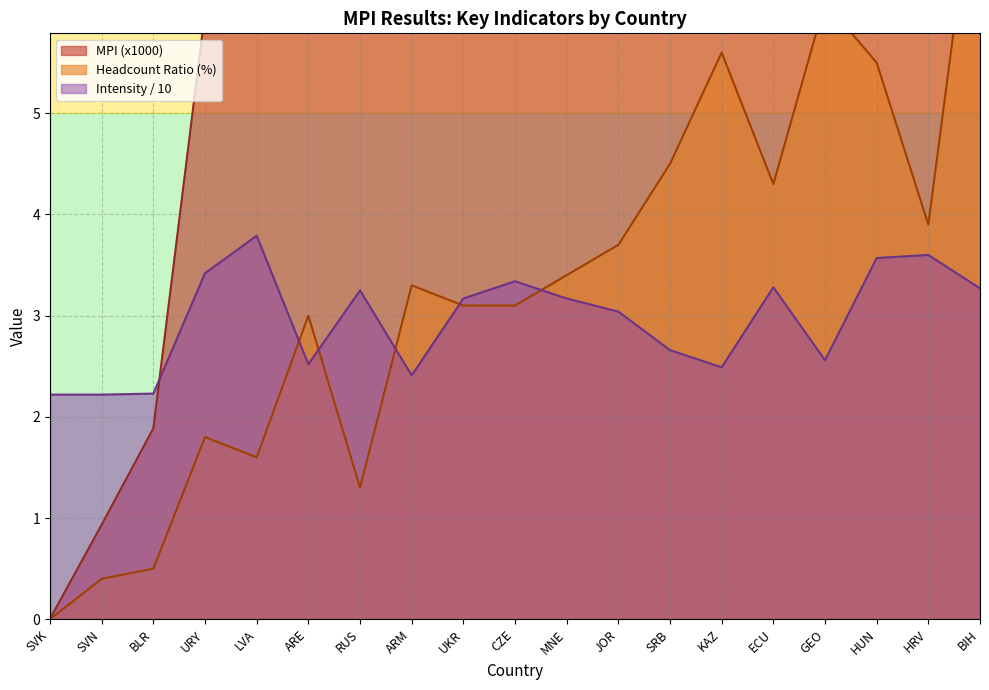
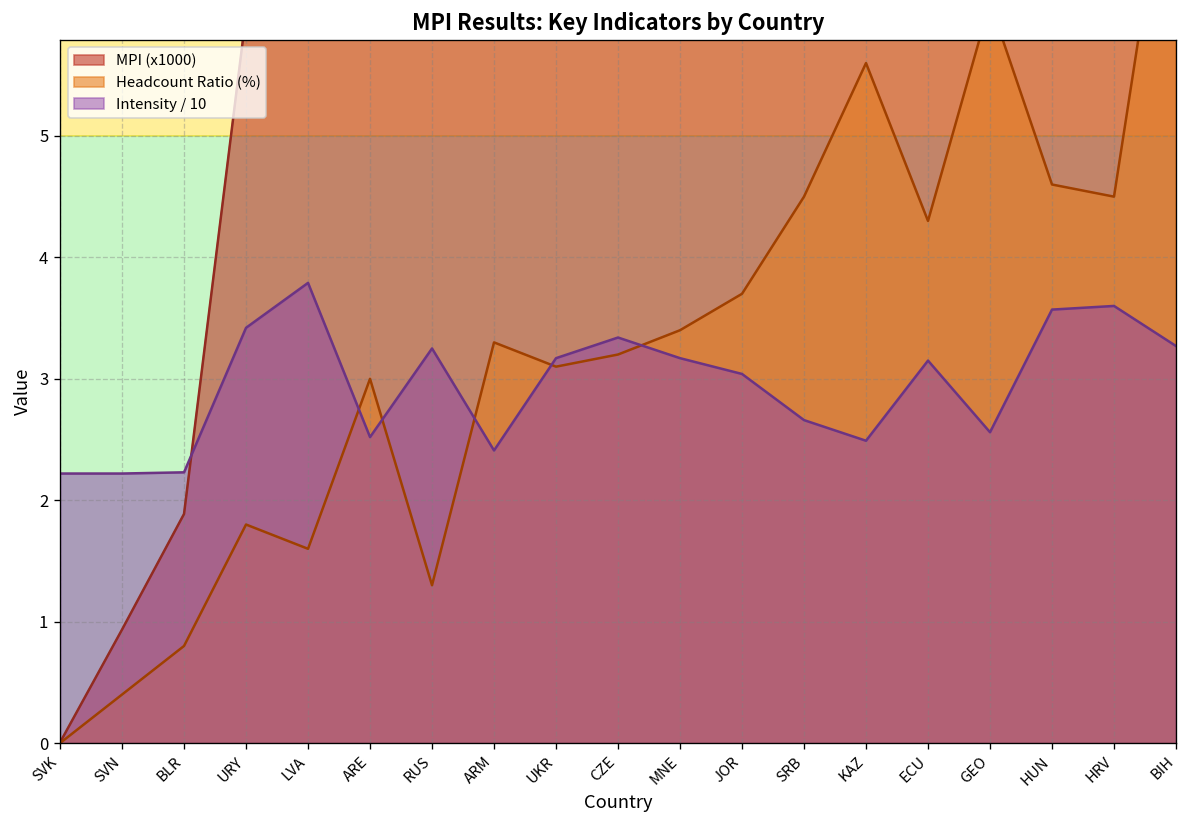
  {
    "MPI (x1000)": {
      "SVN": 0.93,
      "BLR": 1.89
    },
    "Headcount Ratio (%)": {
      "SVN": 0.4,
-     "BLR": 0.5,
+     "BLR": 0.8,
      "URY": 1.8,
      "LVA": 1.6,
      "ARE": 3.0,
      "RUS": 1.3,
      "ARM": 3.3,
      "UKR": 3.1,
-     "CZE": 3.1,
+     "CZE": 3.2,
      "MNE": 3.4,
      "JOR": 3.7,
      "SRB": 4.5,
      "KAZ": 5.6,
      "ECU": 4.3,
-     "HUN": 5.5,
-     "HRV": 3.9
+     "HUN": 4.6,
+     "HRV": 4.5
    },
    "Intensity / 10": {
      "SVK": 2.22,
      "SVN": 2.22,
      "BLR": 2.23,
      "URY": 3.42,
      "LVA": 3.79,
      "ARE": 2.52,
      "RUS": 3.25,
      "ARM": 2.41,
      "UKR": 3.17,
      "CZE": 3.34,
      "MNE": 3.17,
      "JOR": 3.04,
      "SRB": 2.66,
      "KAZ": 2.49,
-     "ECU": 3.28,
+     "ECU": 3.15,
      "GEO": 2.56,
      "HUN": 3.57,
      "HRV": 3.60,
      "BIH": 3.27
    }
  }
